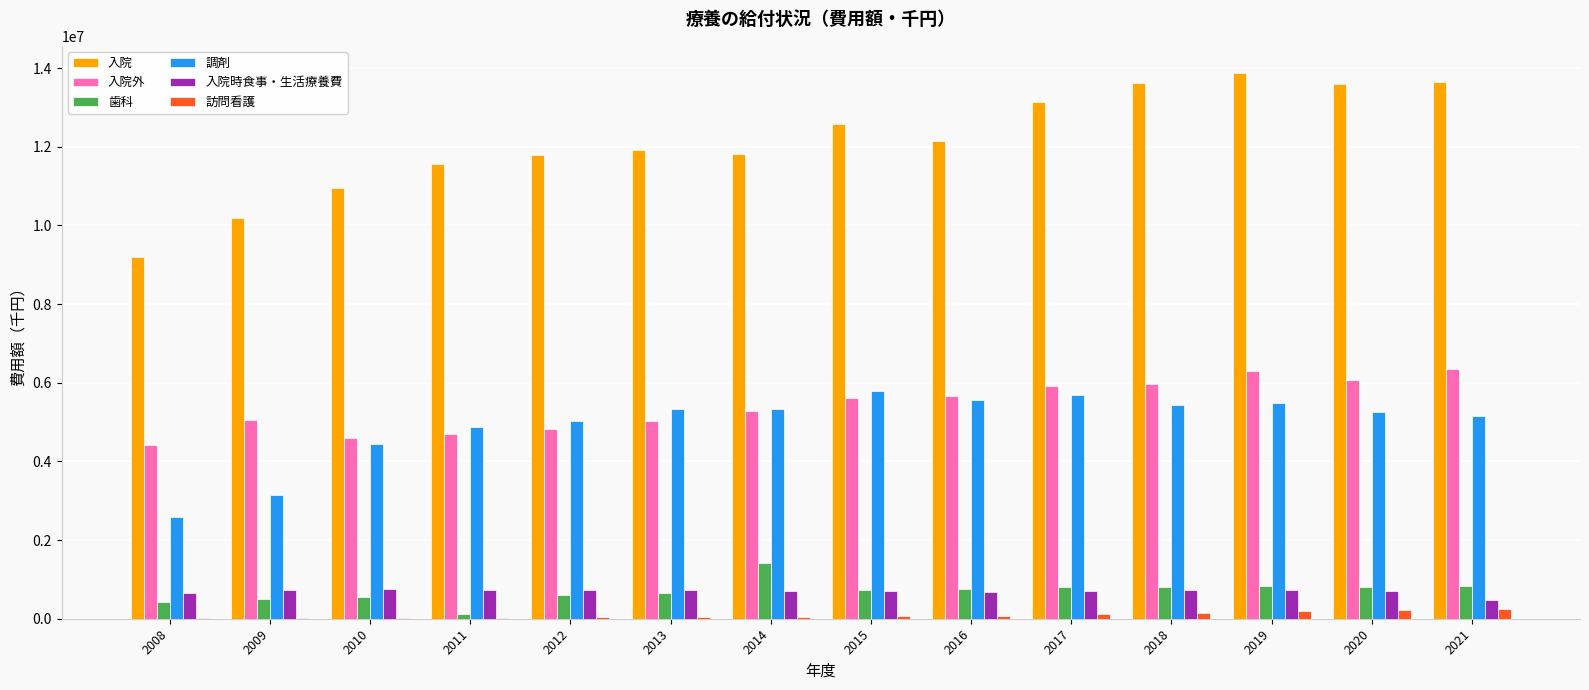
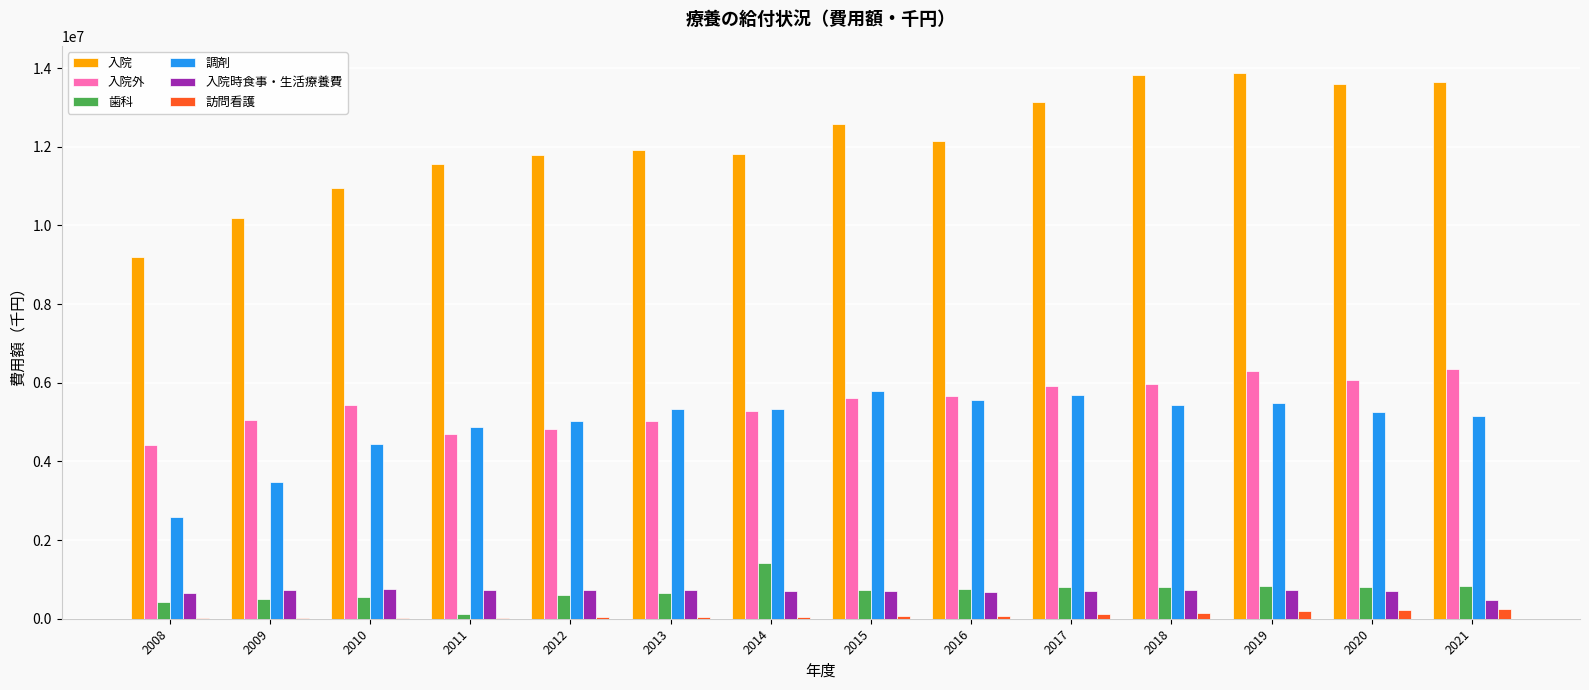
  {
    "入院": {
      "2008": 9200000,
      "2009": 10200000,
      "2010": 10900000,
      "2011": 11600000,
      "2012": 11800000,
      "2013": 11900000,
      "2014": 11800000,
      "2015": 12600000,
      "2016": 12100000,
      "2017": 13100000,
-     "2018": 13600000,
+     "2018": 13800000,
      "2019": 13900000,
      "2020": 13600000,
      "2021": 13600000
    },
    "入院外": {
      "2008": 4400000,
      "2009": 5100000,
-     "2010": 4600000,
+     "2010": 5400000,
      "2011": 4700000,
      "2012": 4800000,
      "2013": 5000000,
      "2014": 5300000,
      "2015": 5600000,
      "2016": 5700000,
      "2017": 5900000,
      "2018": 6000000,
      "2019": 6300000,
      "2020": 6100000,
      "2021": 6300000
    },
    "歯科": {
      "2008": 400000,
      "2009": 500000,
      "2010": 600000,
      "2011": 100000,
      "2012": 600000,
      "2013": 700000,
      "2014": 1400000,
      "2015": 700000,
      "2016": 700000,
      "2017": 800000,
      "2018": 800000,
      "2019": 800000,
      "2020": 800000,
      "2021": 800000
    },
    "調剤": {
      "2008": 2600000,
-     "2009": 3100000,
+     "2009": 3500000,
      "2010": 4400000,
      "2011": 4900000,
      "2012": 5000000,
      "2013": 5300000,
      "2014": 5300000,
      "2015": 5800000,
      "2016": 5600000,
      "2017": 5700000,
      "2018": 5400000,
      "2019": 5500000,
      "2020": 5300000,
      "2021": 5100000
    },
    "入院時食事・生活療養費": {
      "2008": 700000,
      "2009": 700000,
      "2010": 800000,
      "2011": 700000,
      "2012": 700000,
      "2013": 700000,
      "2014": 700000,
      "2015": 700000,
      "2016": 700000,
      "2017": 700000,
      "2018": 700000,
      "2019": 700000,
      "2020": 700000,
      "2021": 500000
    },
    "訪問看護": {
      "2016": 100000,
      "2017": 100000,
      "2018": 100000,
      "2019": 200000,
      "2020": 200000,
      "2021": 300000
    }
  }
